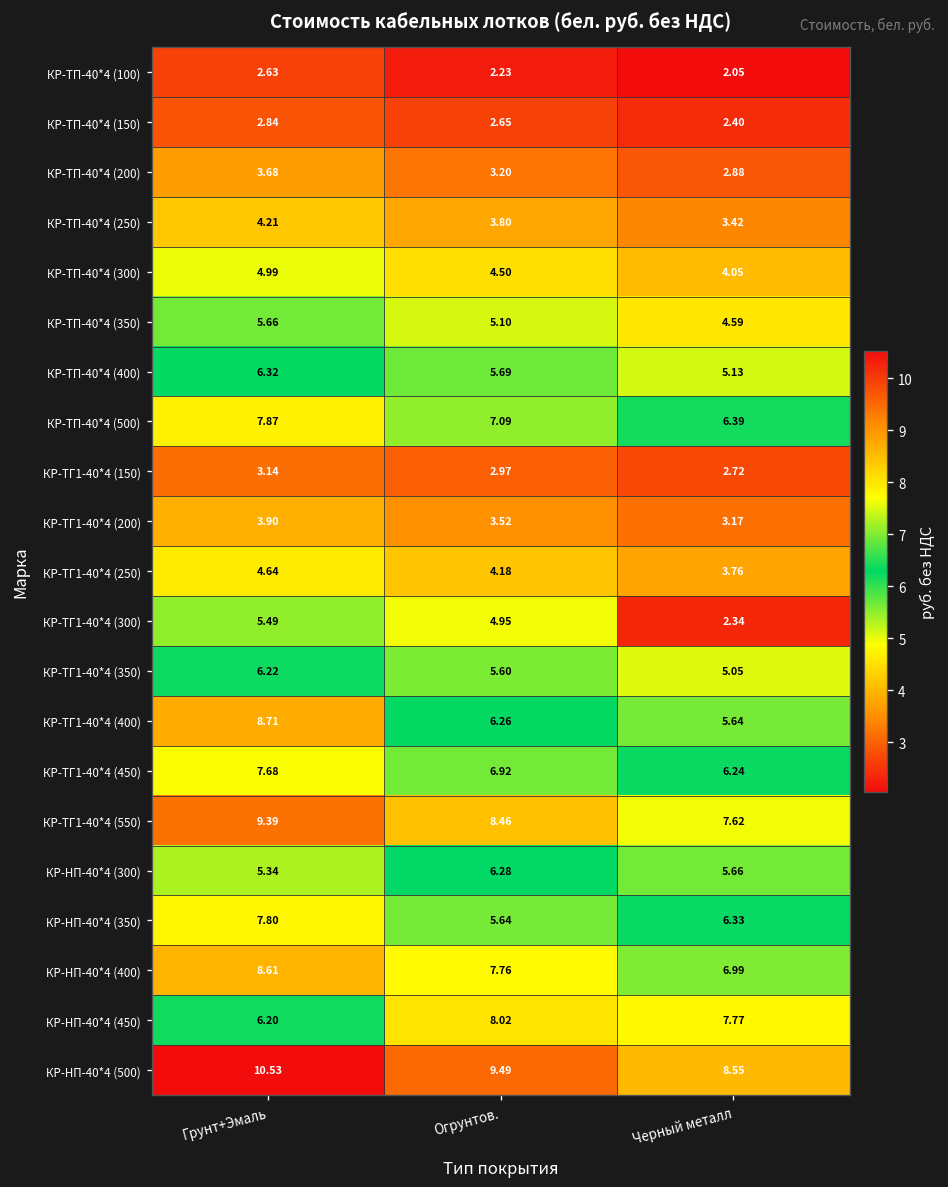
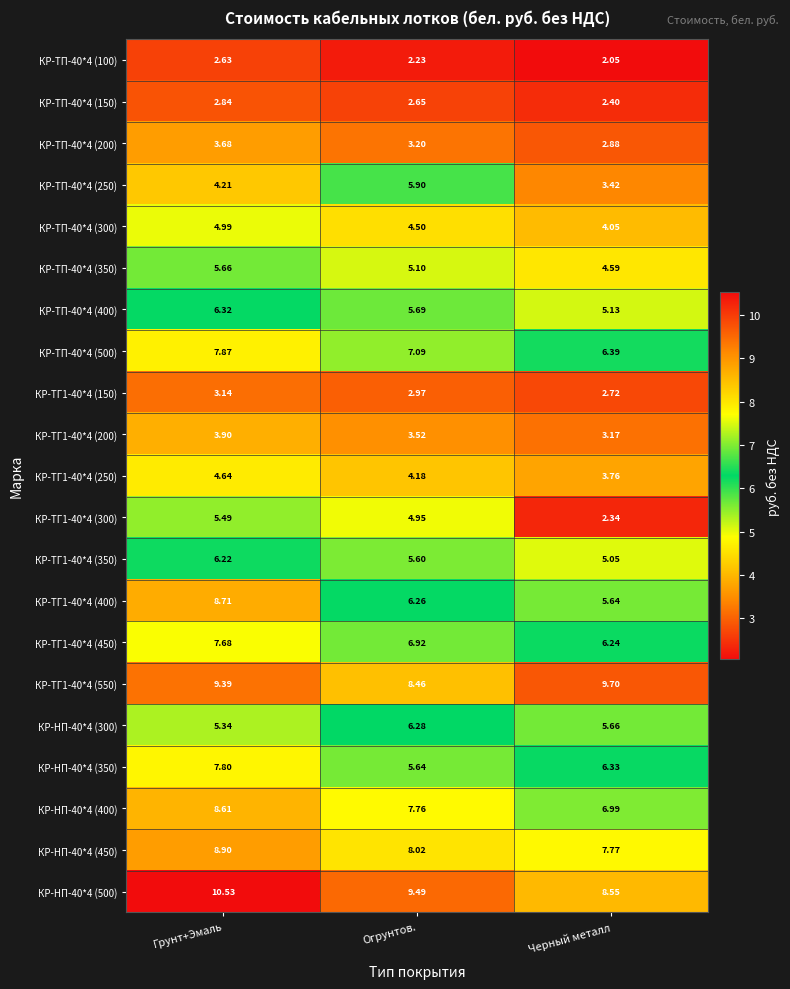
  {
    "КР-ТП-40*4 (100)": {
      "Грунт+Эмаль": 2.63,
      "Огрунтов.": 2.23,
      "Черный металл": 2.05
    },
    "КР-ТП-40*4 (150)": {
      "Грунт+Эмаль": 2.84,
      "Огрунтов.": 2.65,
      "Черный металл": 2.40
    },
    "КР-ТП-40*4 (200)": {
      "Грунт+Эмаль": 3.68,
      "Огрунтов.": 3.20,
      "Черный металл": 2.88
    },
    "КР-ТП-40*4 (250)": {
      "Грунт+Эмаль": 4.21,
-     "Огрунтов.": 3.80,
+     "Огрунтов.": 5.90,
      "Черный металл": 3.42
    },
    "КР-ТП-40*4 (300)": {
      "Грунт+Эмаль": 4.99,
      "Огрунтов.": 4.50,
      "Черный металл": 4.05
    },
    "КР-ТП-40*4 (350)": {
      "Грунт+Эмаль": 5.66,
      "Огрунтов.": 5.10,
      "Черный металл": 4.59
    },
    "КР-ТП-40*4 (400)": {
      "Грунт+Эмаль": 6.32,
      "Огрунтов.": 5.69,
      "Черный металл": 5.13
    },
    "КР-ТП-40*4 (500)": {
      "Грунт+Эмаль": 7.87,
      "Огрунтов.": 7.09,
      "Черный металл": 6.39
    },
    "КР-ТГ1-40*4 (150)": {
      "Грунт+Эмаль": 3.14,
      "Огрунтов.": 2.97,
      "Черный металл": 2.72
    },
    "КР-ТГ1-40*4 (200)": {
      "Грунт+Эмаль": 3.90,
      "Огрунтов.": 3.52,
      "Черный металл": 3.17
    },
    "КР-ТГ1-40*4 (250)": {
      "Грунт+Эмаль": 4.64,
      "Огрунтов.": 4.18,
      "Черный металл": 3.76
    },
    "КР-ТГ1-40*4 (300)": {
      "Грунт+Эмаль": 5.49,
      "Огрунтов.": 4.95,
      "Черный металл": 2.34
    },
    "КР-ТГ1-40*4 (350)": {
      "Грунт+Эмаль": 6.22,
      "Огрунтов.": 5.60,
      "Черный металл": 5.05
    },
    "КР-ТГ1-40*4 (400)": {
      "Грунт+Эмаль": 8.71,
      "Огрунтов.": 6.26,
      "Черный металл": 5.64
    },
    "КР-ТГ1-40*4 (450)": {
      "Грунт+Эмаль": 7.68,
      "Огрунтов.": 6.92,
      "Черный металл": 6.24
    },
    "КР-ТГ1-40*4 (550)": {
      "Грунт+Эмаль": 9.39,
      "Огрунтов.": 8.46,
-     "Черный металл": 7.62
+     "Черный металл": 9.70
    },
    "КР-НП-40*4 (300)": {
      "Грунт+Эмаль": 5.34,
      "Огрунтов.": 6.28,
      "Черный металл": 5.66
    },
    "КР-НП-40*4 (350)": {
      "Грунт+Эмаль": 7.80,
      "Огрунтов.": 5.64,
      "Черный металл": 6.33
    },
    "КР-НП-40*4 (400)": {
      "Грунт+Эмаль": 8.61,
      "Огрунтов.": 7.76,
      "Черный металл": 6.99
    },
    "КР-НП-40*4 (450)": {
-     "Грунт+Эмаль": 6.20,
+     "Грунт+Эмаль": 8.90,
      "Огрунтов.": 8.02,
      "Черный металл": 7.77
    },
    "КР-НП-40*4 (500)": {
      "Грунт+Эмаль": 10.53,
      "Огрунтов.": 9.49,
      "Черный металл": 8.55
    }
  }
